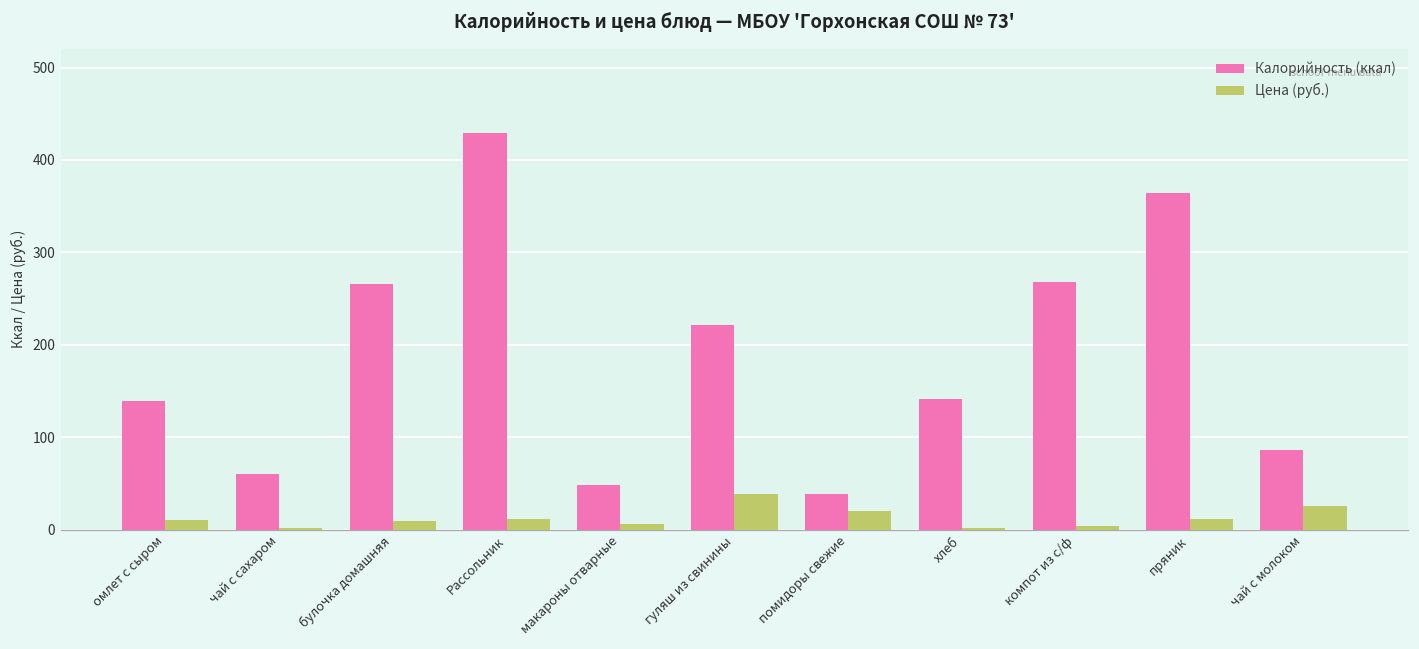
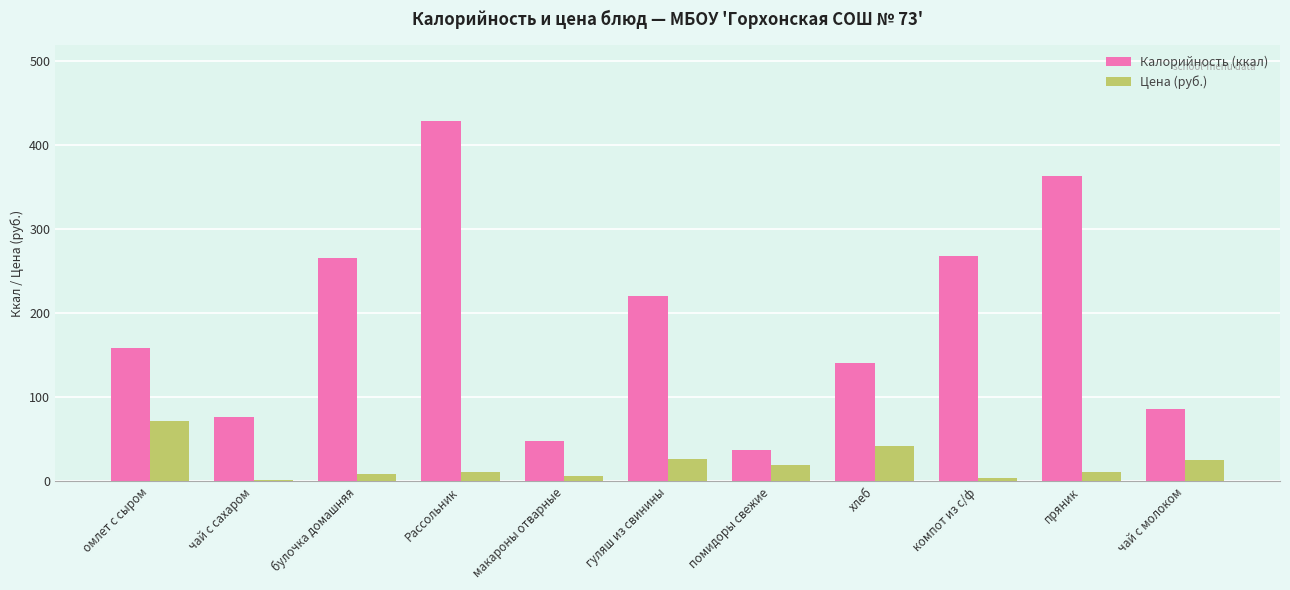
  {
    "Калорийность (ккал)": {
-     "омлет с сыром": 140,
-     "чай с сахаром": 60,
+     "омлет с сыром": 160,
+     "чай с сахаром": 80,
      "булочка домашняя": 270,
      "Рассольник": 430,
      "макароны отварные": 50,
      "гуляш из свинины": 220,
      "помидоры свежие": 40,
      "хлеб": 140,
      "компот из с/ф": 270,
      "пряник": 360,
      "чай с молоком": 90
    },
    "Цена (руб.)": {
-     "омлет с сыром": 10,
+     "омлет с сыром": 70,
      "булочка домашняя": 10,
      "Рассольник": 10,
      "макароны отварные": 10,
-     "гуляш из свинины": 40,
+     "гуляш из свинины": 30,
      "помидоры свежие": 20,
-     "хлеб": 0,
+     "хлеб": 40,
      "компот из с/ф": 0,
      "пряник": 10,
      "чай с молоком": 30
    }
  }
